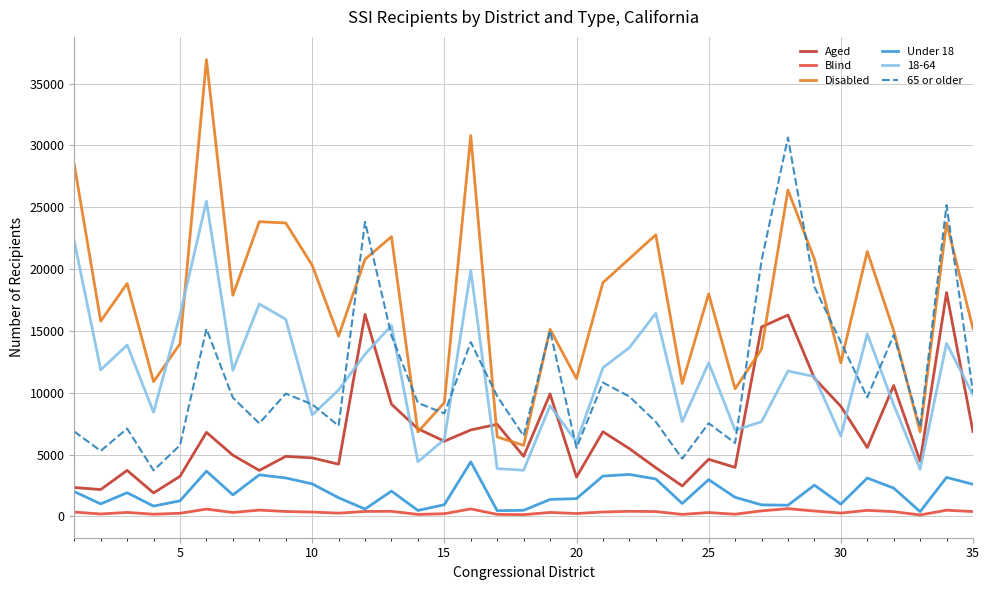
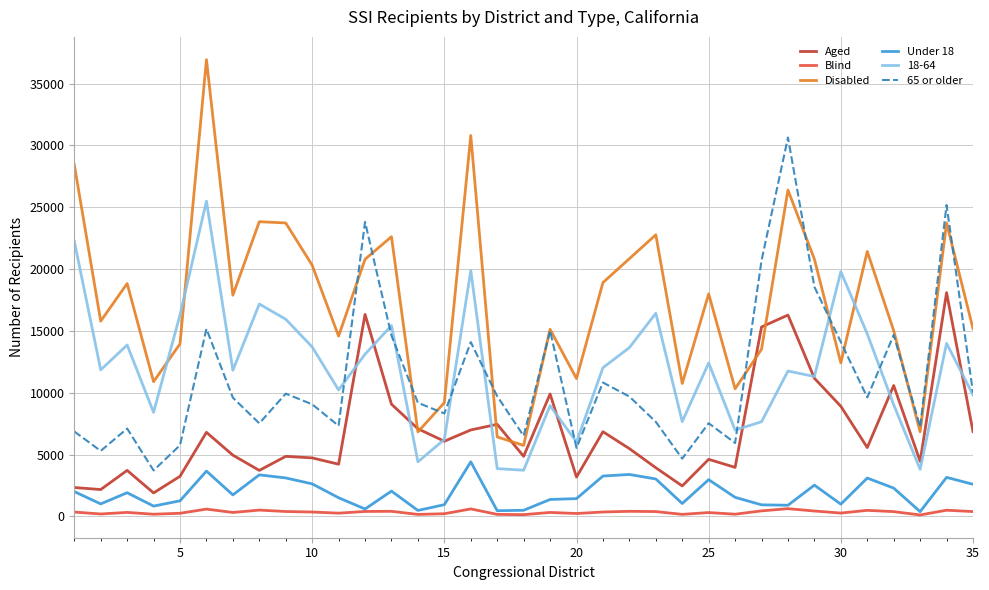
  {
    "18-64": {
      "5": 16300,
-     "10": 8200,
+     "10": 13700,
      "20": 6000,
      "25": 12400,
-     "30": 6500
+     "30": 19800
    }
  }
